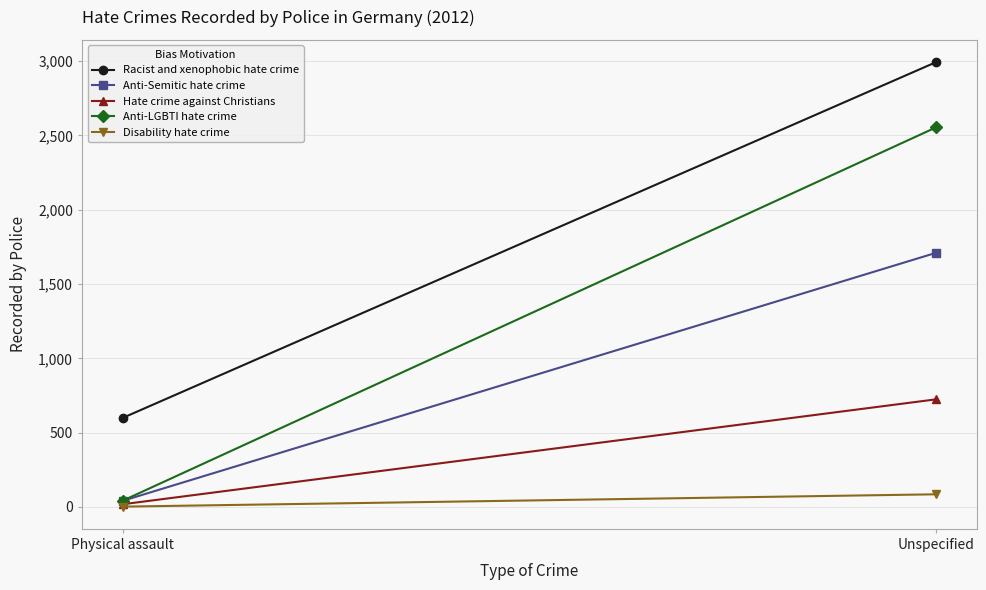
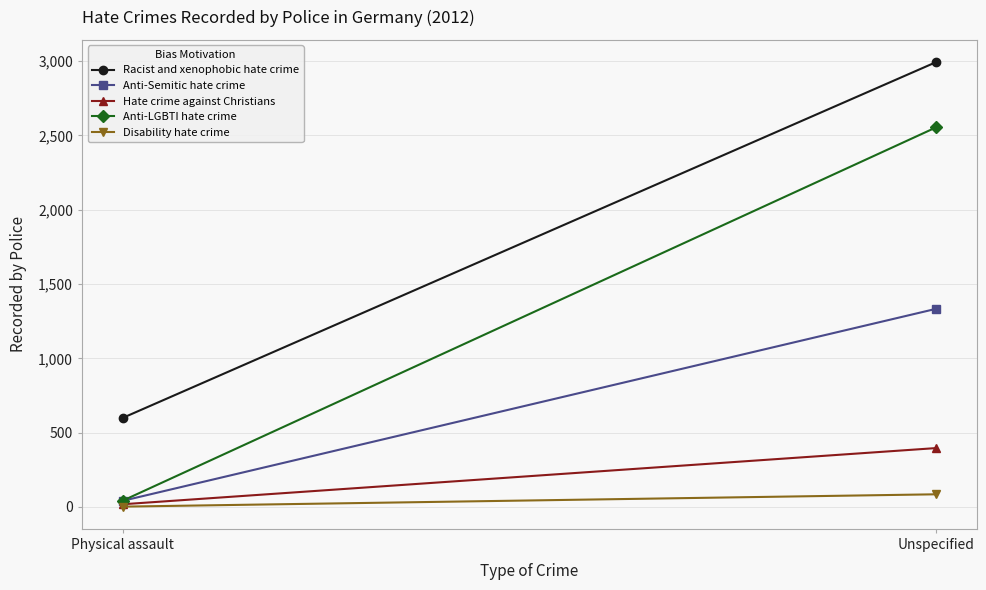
  {
    "Racist and xenophobic hate crime": {
      "Physical assault": "600",
      "Unspecified": "2,990"
    },
    "Anti-Semitic hate crime": {
-     "Unspecified": "1,710"
+     "Unspecified": "1,330"
    },
    "Hate crime against Christians": {
-     "Unspecified": "720"
+     "Unspecified": "400"
    },
    "Anti-LGBTI hate crime": {
      "Unspecified": "2,550"
    },
    "Disability hate crime": {
      "Unspecified": "90"
    }
  }
